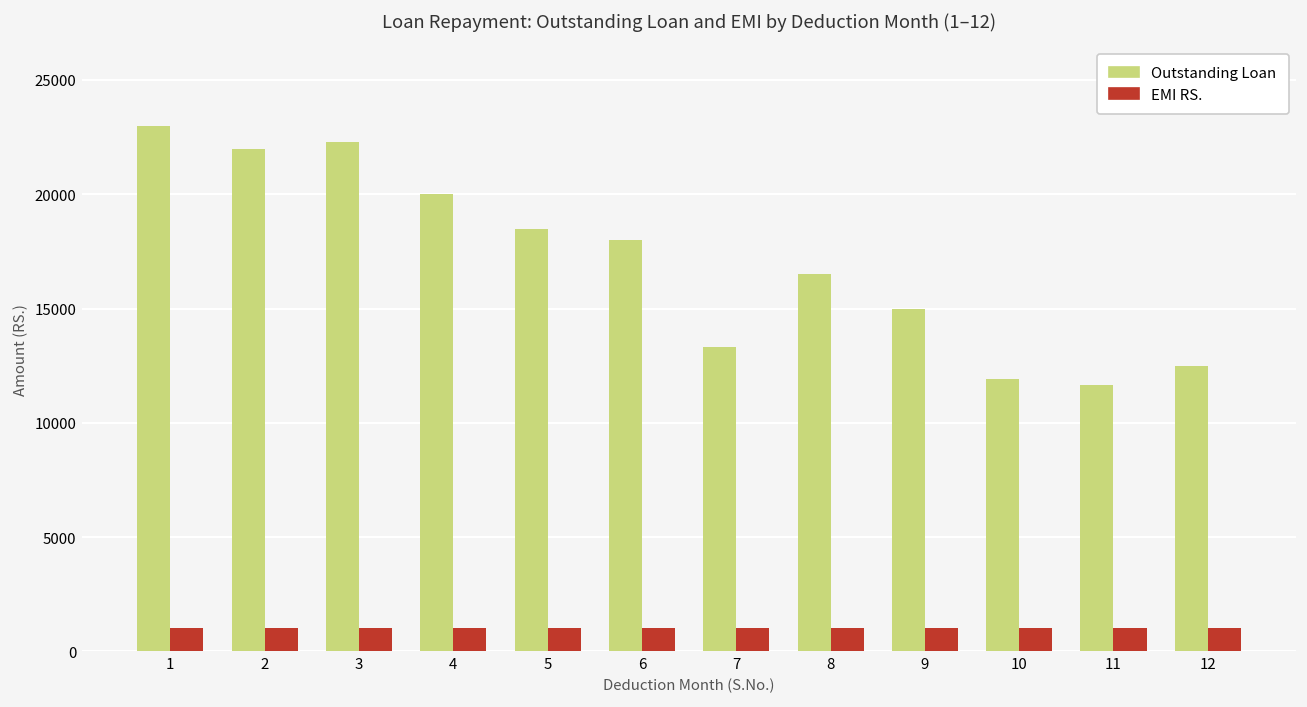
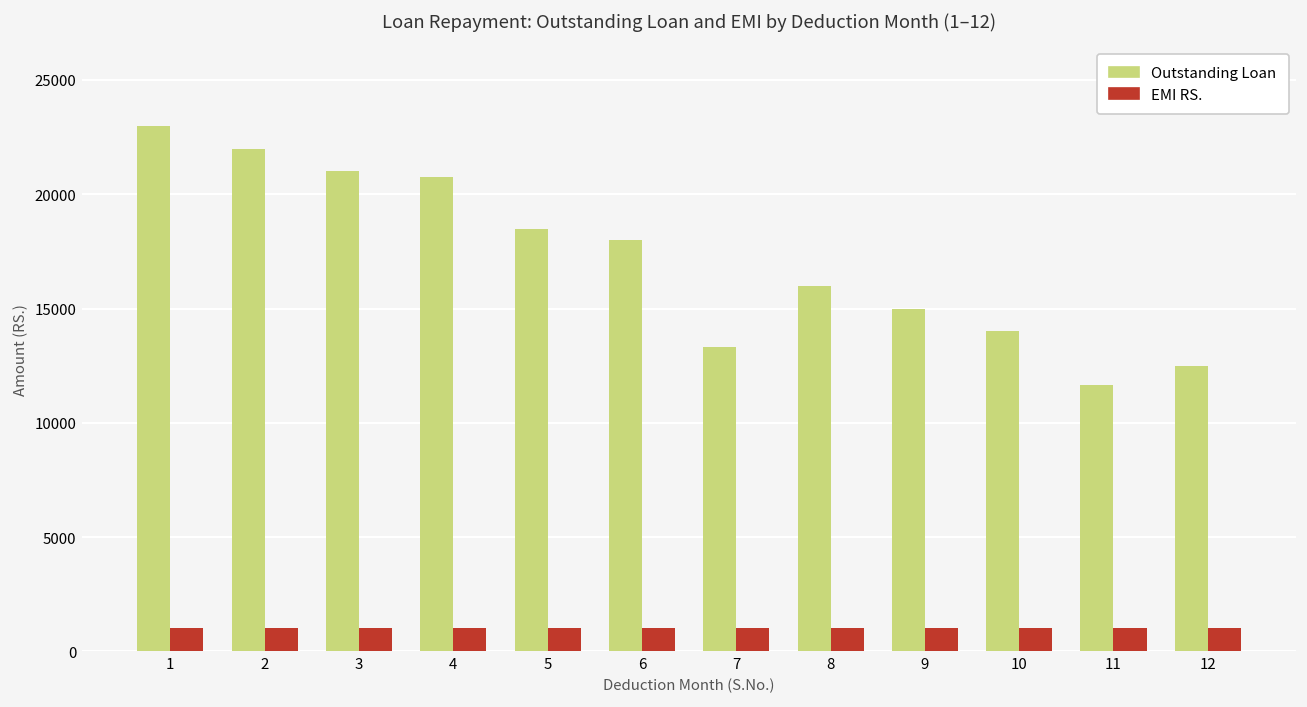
  {
    "Outstanding Loan": {
      "1": 23000,
      "2": 22000,
-     "3": 22300,
-     "4": 20000,
+     "3": 21000,
+     "4": 20800,
      "5": 18500,
      "6": 18000,
      "7": 13300,
-     "8": 16500,
+     "8": 16000,
      "9": 15000,
-     "10": 11900,
+     "10": 14000,
      "11": 11600,
      "12": 12500
    },
    "EMI RS.": {
      "1": 1000,
      "2": 1000,
      "3": 1000,
      "4": 1000,
      "5": 1000,
      "6": 1000,
      "7": 1000,
      "8": 1000,
      "9": 1000,
      "10": 1000,
      "11": 1000,
      "12": 1000
    }
  }
